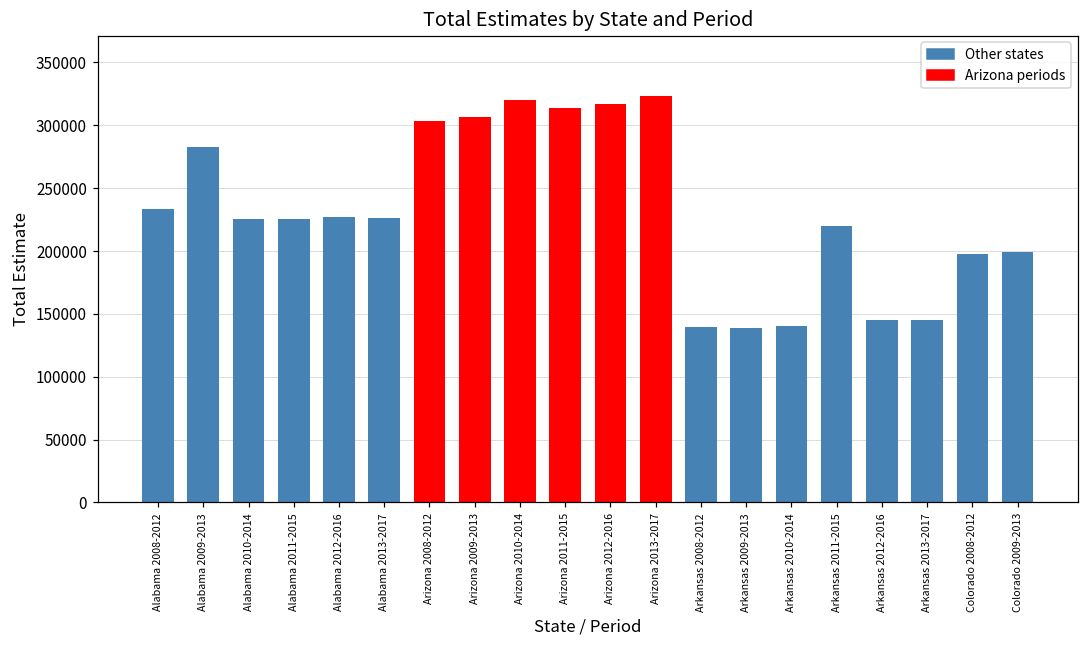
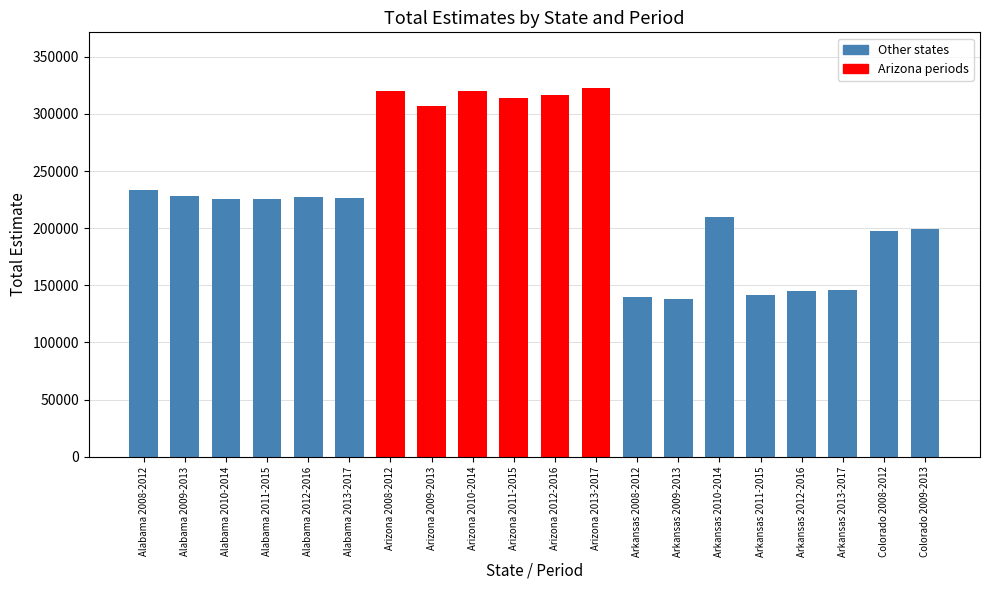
  {
    "Alabama 2008-2012": 233000,
-   "Alabama 2009-2013": 283000,
+   "Alabama 2009-2013": 228000,
    "Alabama 2010-2014": 225000,
    "Alabama 2011-2015": 226000,
    "Alabama 2012-2016": 227000,
    "Alabama 2013-2017": 226000,
-   "Arizona 2008-2012": 304000,
+   "Arizona 2008-2012": 320000,
    "Arizona 2009-2013": 307000,
    "Arizona 2010-2014": 320000,
    "Arizona 2011-2015": 314000,
    "Arizona 2012-2016": 317000,
    "Arizona 2013-2017": 323000,
    "Arkansas 2008-2012": 139000,
    "Arkansas 2009-2013": 138000,
-   "Arkansas 2010-2014": 140000,
-   "Arkansas 2011-2015": 220000,
+   "Arkansas 2010-2014": 209000,
+   "Arkansas 2011-2015": 142000,
    "Arkansas 2012-2016": 145000,
    "Arkansas 2013-2017": 146000,
    "Colorado 2008-2012": 198000,
    "Colorado 2009-2013": 199000
  }
